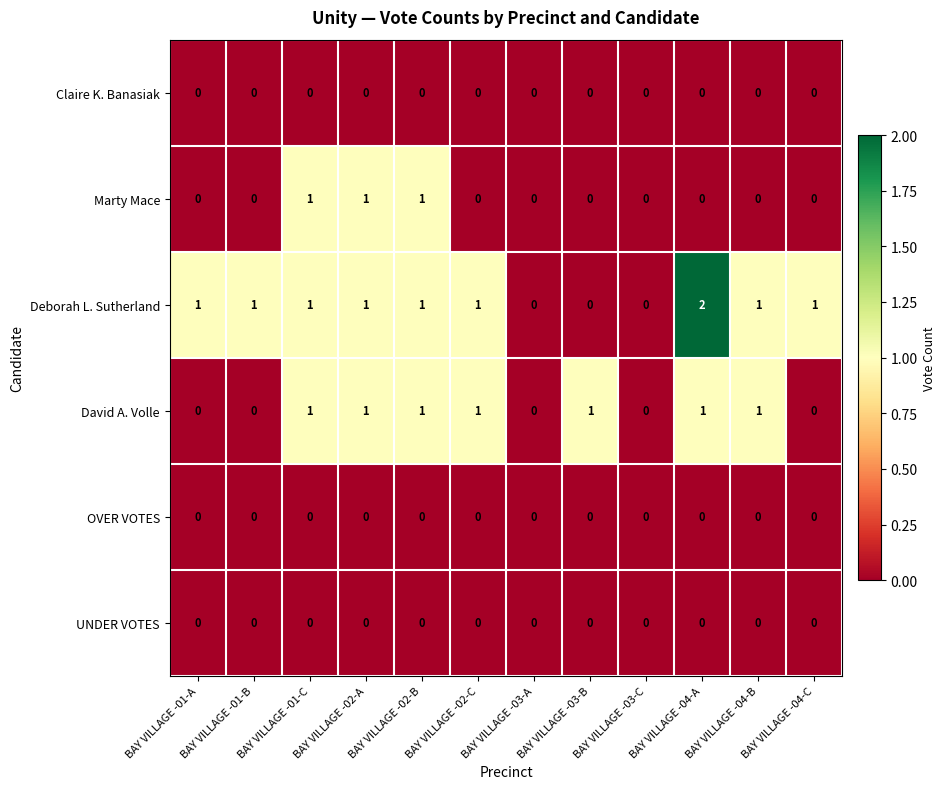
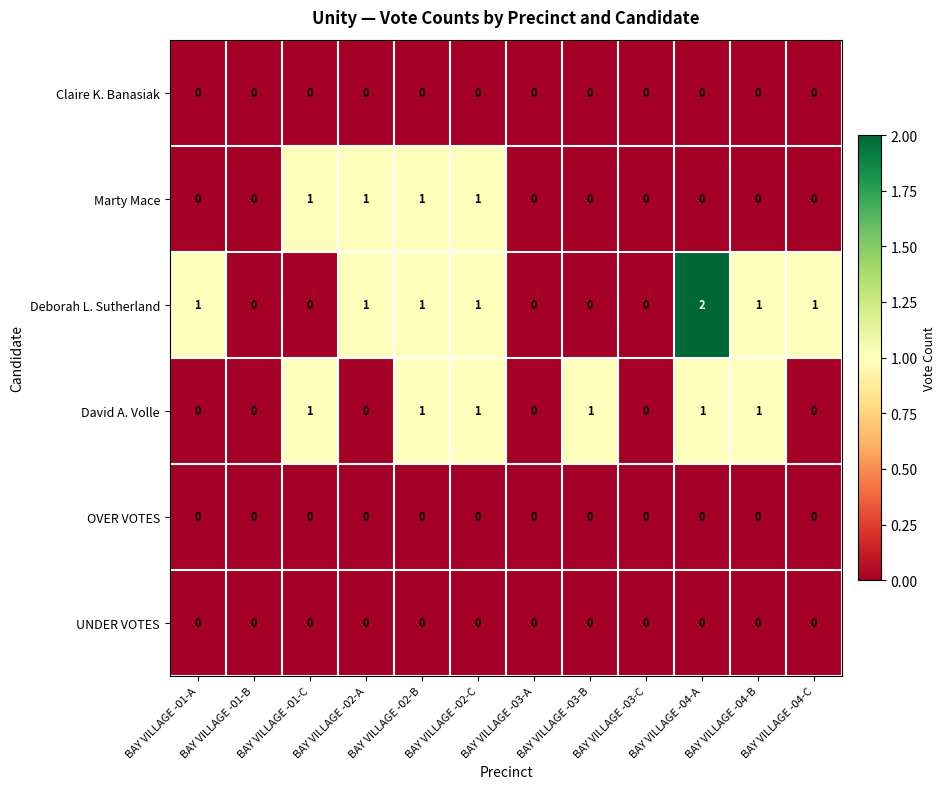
  {
    "Claire K. Banasiak": {
      "BAY VILLAGE -01-A": 0,
      "BAY VILLAGE -01-B": 0,
      "BAY VILLAGE -01-C": 0,
      "BAY VILLAGE -02-A": 0,
      "BAY VILLAGE -02-B": 0,
      "BAY VILLAGE -02-C": 0,
      "BAY VILLAGE -03-A": 0,
      "BAY VILLAGE -03-B": 0,
      "BAY VILLAGE -03-C": 0,
      "BAY VILLAGE -04-A": 0,
      "BAY VILLAGE -04-B": 0,
      "BAY VILLAGE -04-C": 0
    },
    "Marty Mace": {
      "BAY VILLAGE -01-A": 0,
      "BAY VILLAGE -01-B": 0,
      "BAY VILLAGE -01-C": 1,
      "BAY VILLAGE -02-A": 1,
      "BAY VILLAGE -02-B": 1,
-     "BAY VILLAGE -02-C": 0,
+     "BAY VILLAGE -02-C": 1,
      "BAY VILLAGE -03-A": 0,
      "BAY VILLAGE -03-B": 0,
      "BAY VILLAGE -03-C": 0,
      "BAY VILLAGE -04-A": 0,
      "BAY VILLAGE -04-B": 0,
      "BAY VILLAGE -04-C": 0
    },
    "Deborah L. Sutherland": {
      "BAY VILLAGE -01-A": 1,
-     "BAY VILLAGE -01-B": 1,
-     "BAY VILLAGE -01-C": 1,
+     "BAY VILLAGE -01-B": 0,
+     "BAY VILLAGE -01-C": 0,
      "BAY VILLAGE -02-A": 1,
      "BAY VILLAGE -02-B": 1,
      "BAY VILLAGE -02-C": 1,
      "BAY VILLAGE -03-A": 0,
      "BAY VILLAGE -03-B": 0,
      "BAY VILLAGE -03-C": 0,
      "BAY VILLAGE -04-A": 2,
      "BAY VILLAGE -04-B": 1,
      "BAY VILLAGE -04-C": 1
    },
    "David A. Volle": {
      "BAY VILLAGE -01-A": 0,
      "BAY VILLAGE -01-B": 0,
      "BAY VILLAGE -01-C": 1,
-     "BAY VILLAGE -02-A": 1,
+     "BAY VILLAGE -02-A": 0,
      "BAY VILLAGE -02-B": 1,
      "BAY VILLAGE -02-C": 1,
      "BAY VILLAGE -03-A": 0,
      "BAY VILLAGE -03-B": 1,
      "BAY VILLAGE -03-C": 0,
      "BAY VILLAGE -04-A": 1,
      "BAY VILLAGE -04-B": 1,
      "BAY VILLAGE -04-C": 0
    },
    "OVER VOTES": {
      "BAY VILLAGE -01-A": 0,
      "BAY VILLAGE -01-B": 0,
      "BAY VILLAGE -01-C": 0,
      "BAY VILLAGE -02-A": 0,
      "BAY VILLAGE -02-B": 0,
      "BAY VILLAGE -02-C": 0,
      "BAY VILLAGE -03-A": 0,
      "BAY VILLAGE -03-B": 0,
      "BAY VILLAGE -03-C": 0,
      "BAY VILLAGE -04-A": 0,
      "BAY VILLAGE -04-B": 0,
      "BAY VILLAGE -04-C": 0
    },
    "UNDER VOTES": {
      "BAY VILLAGE -01-A": 0,
      "BAY VILLAGE -01-B": 0,
      "BAY VILLAGE -01-C": 0,
      "BAY VILLAGE -02-A": 0,
      "BAY VILLAGE -02-B": 0,
      "BAY VILLAGE -02-C": 0,
      "BAY VILLAGE -03-A": 0,
      "BAY VILLAGE -03-B": 0,
      "BAY VILLAGE -03-C": 0,
      "BAY VILLAGE -04-A": 0,
      "BAY VILLAGE -04-B": 0,
      "BAY VILLAGE -04-C": 0
    }
  }
